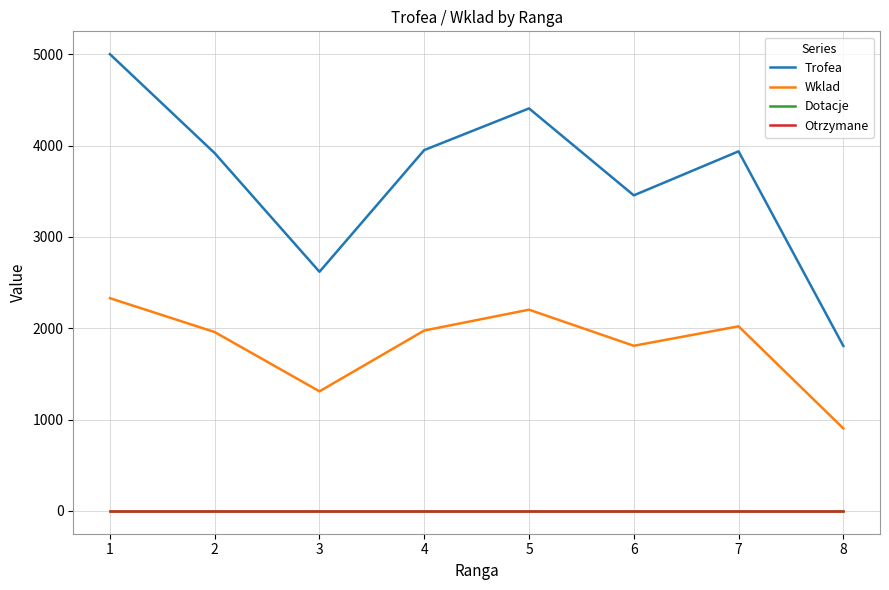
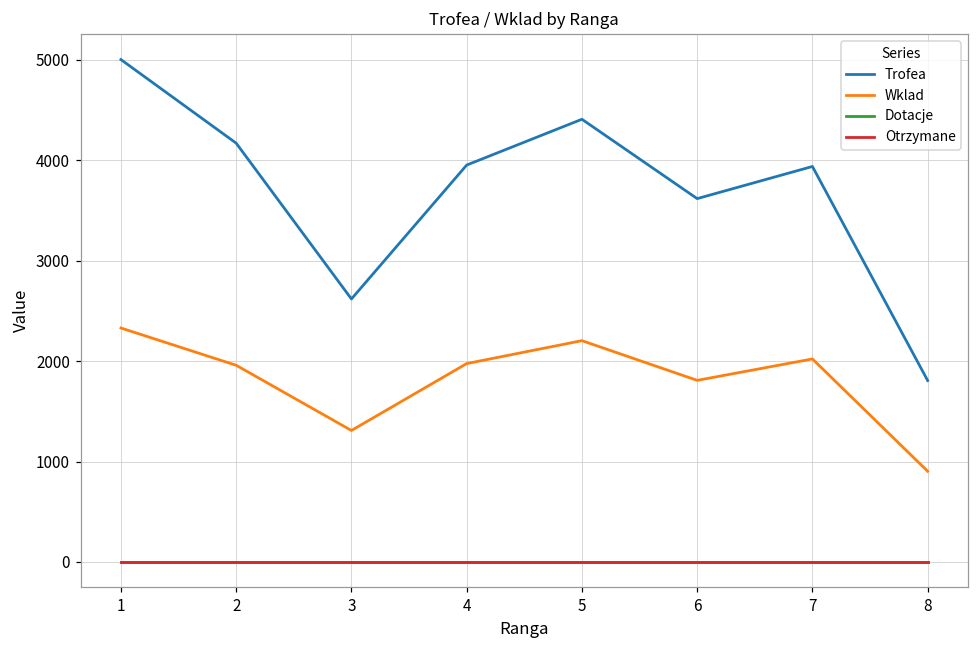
  {
    "Trofea": {
      "1": 5000,
-     "2": 3900,
+     "2": 4200,
      "3": 2600,
      "4": 4000,
      "5": 4400,
-     "6": 3500,
+     "6": 3600,
      "7": 3900,
      "8": 1800
    },
    "Wklad": {
      "1": 2300,
      "2": 2000,
      "3": 1300,
      "4": 2000,
      "5": 2200,
      "6": 1800,
      "7": 2000,
      "8": 900
    },
    "Otrzymane": {
      "1": 0,
      "2": 0,
      "3": 0,
      "4": 0,
      "5": 0,
      "6": 0,
      "7": 0,
      "8": 0
    }
  }
